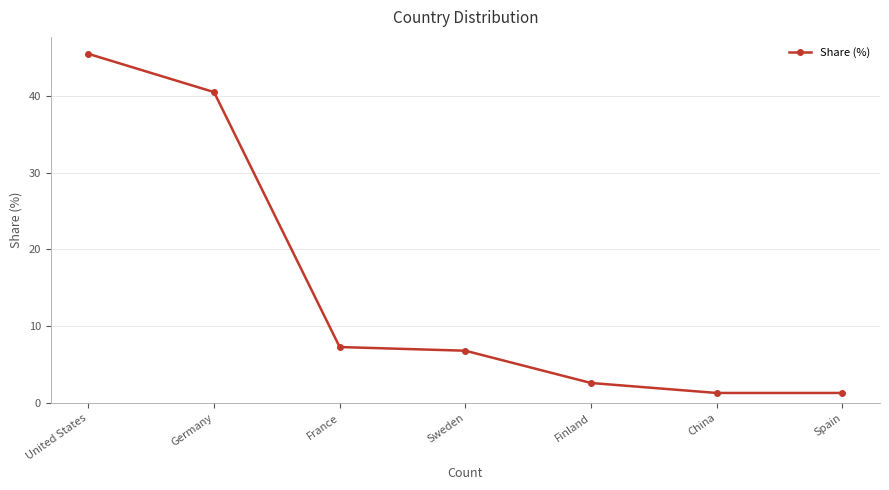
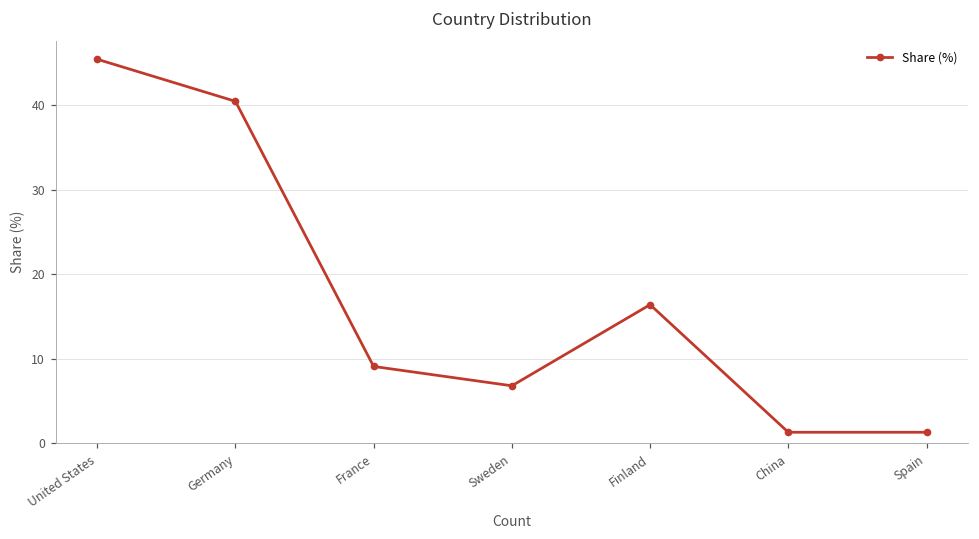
  {
    "United States": 45,
    "Germany": 40,
-   "France": 7,
+   "France": 9,
    "Sweden": 7,
-   "Finland": 3,
+   "Finland": 16,
    "China": 1,
    "Spain": 1
  }
